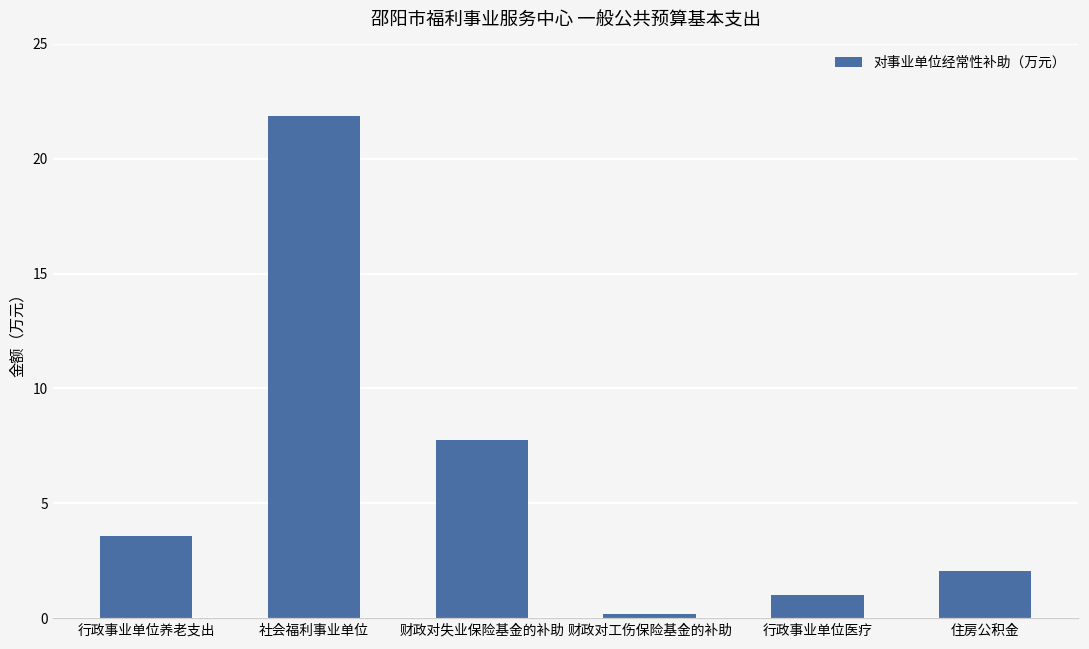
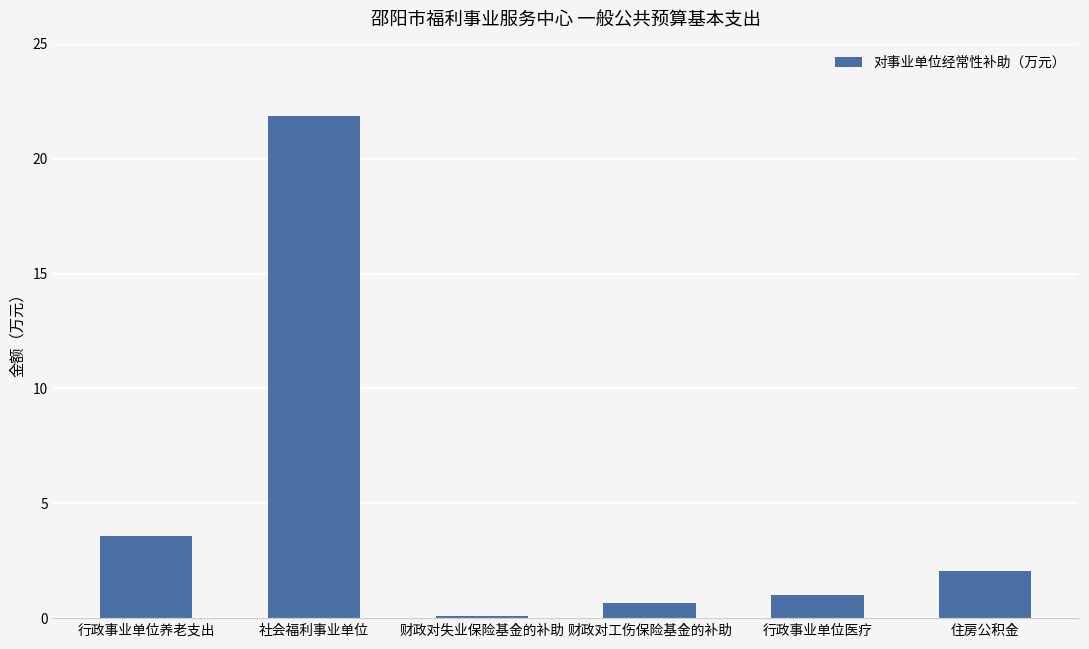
  {
    "行政事业单位养老支出": 3.6,
    "社会福利事业单位": 21.8,
-   "财政对失业保险基金的补助": 7.8,
-   "财政对工伤保险基金的补助": 0.2,
+   "财政对失业保险基金的补助": 0.1,
+   "财政对工伤保险基金的补助": 0.7,
    "行政事业单位医疗": 1.0,
    "住房公积金": 2.0
  }
